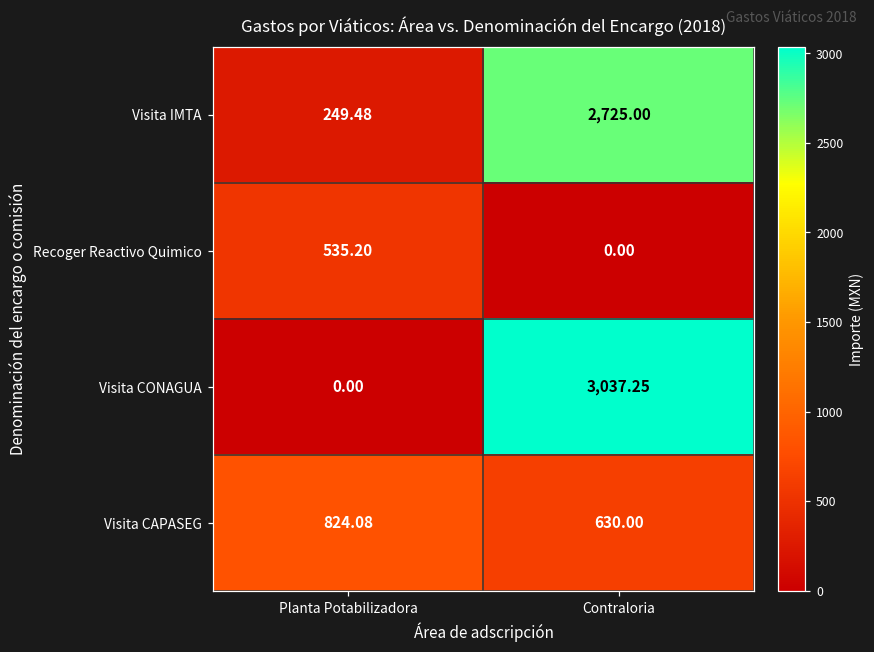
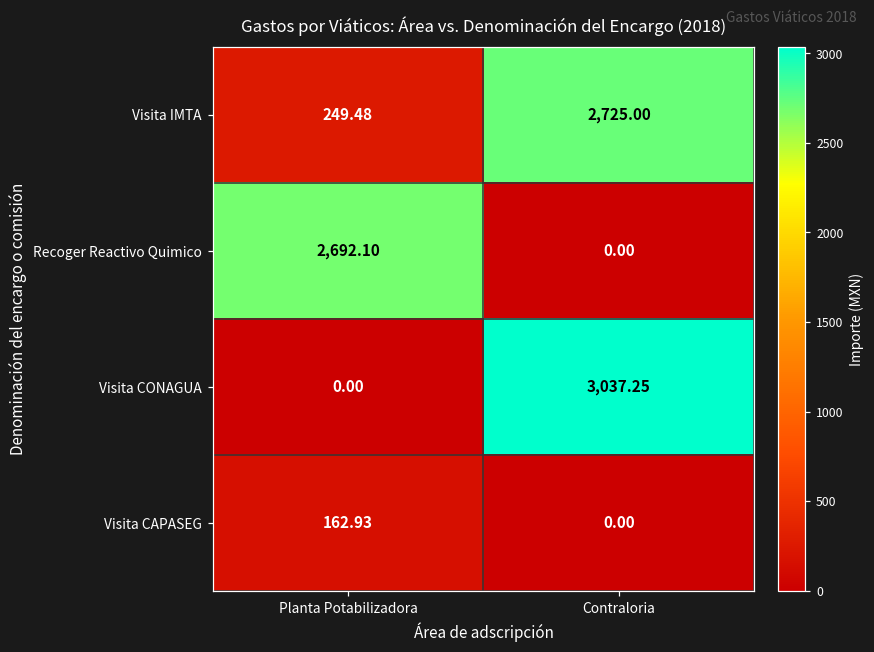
  {
    "Visita IMTA": {
      "Planta Potabilizadora": "249.48",
      "Contraloria": "2,725.00"
    },
    "Recoger Reactivo Quimico": {
-     "Planta Potabilizadora": "535.20",
+     "Planta Potabilizadora": "2,692.10",
      "Contraloria": "0.00"
    },
    "Visita CONAGUA": {
      "Planta Potabilizadora": "0.00",
      "Contraloria": "3,037.25"
    },
    "Visita CAPASEG": {
-     "Planta Potabilizadora": "824.08",
-     "Contraloria": "630.00"
+     "Planta Potabilizadora": "162.93",
+     "Contraloria": "0.00"
    }
  }
